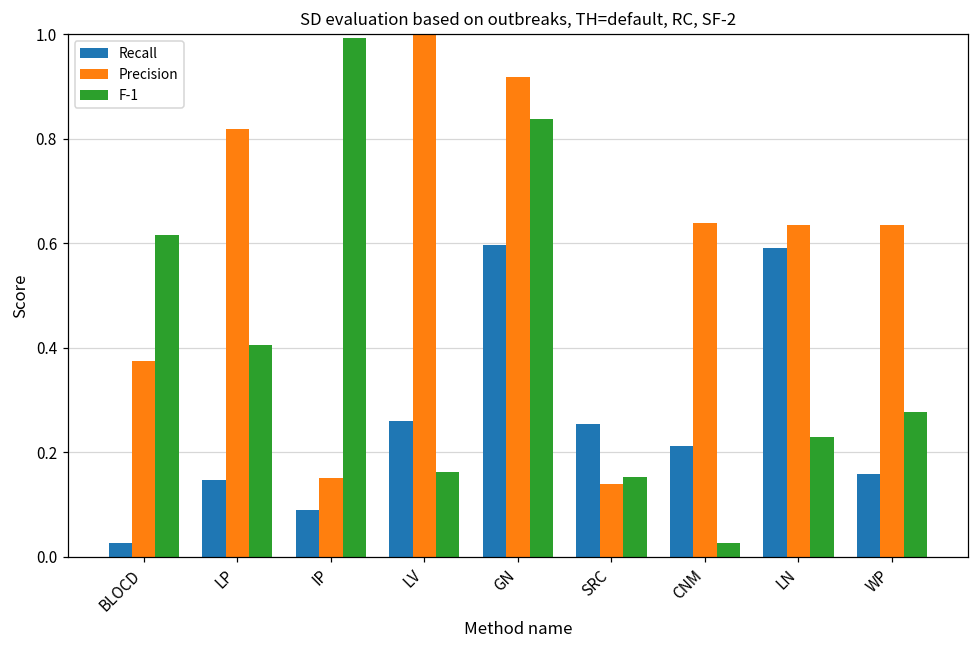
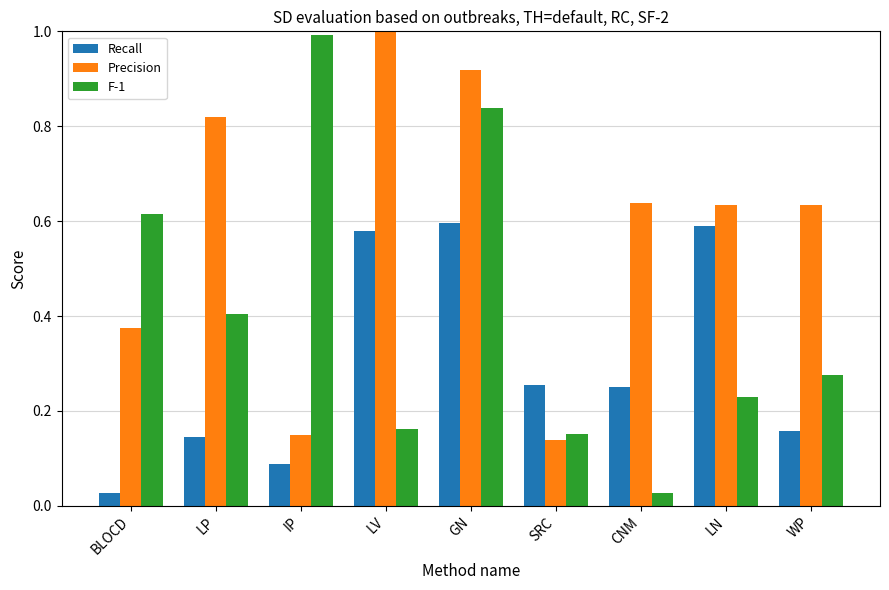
  {
    "Recall": {
      "BLOCD": 0.03,
      "LP": 0.15,
      "IP": 0.09,
-     "LV": 0.26,
+     "LV": 0.58,
      "GN": 0.60,
      "SRC": 0.25,
-     "CNM": 0.21,
+     "CNM": 0.25,
      "LN": 0.59,
      "WP": 0.16
    },
    "Precision": {
      "BLOCD": 0.38,
      "LP": 0.82,
      "IP": 0.15,
      "LV": 1.00,
      "GN": 0.92,
      "SRC": 0.14,
      "CNM": 0.64,
      "LN": 0.63,
      "WP": 0.63
    },
    "F-1": {
      "BLOCD": 0.62,
      "LP": 0.40,
      "IP": 0.99,
      "LV": 0.16,
      "GN": 0.84,
      "SRC": 0.15,
      "CNM": 0.03,
      "LN": 0.23,
      "WP": 0.28
    }
  }
